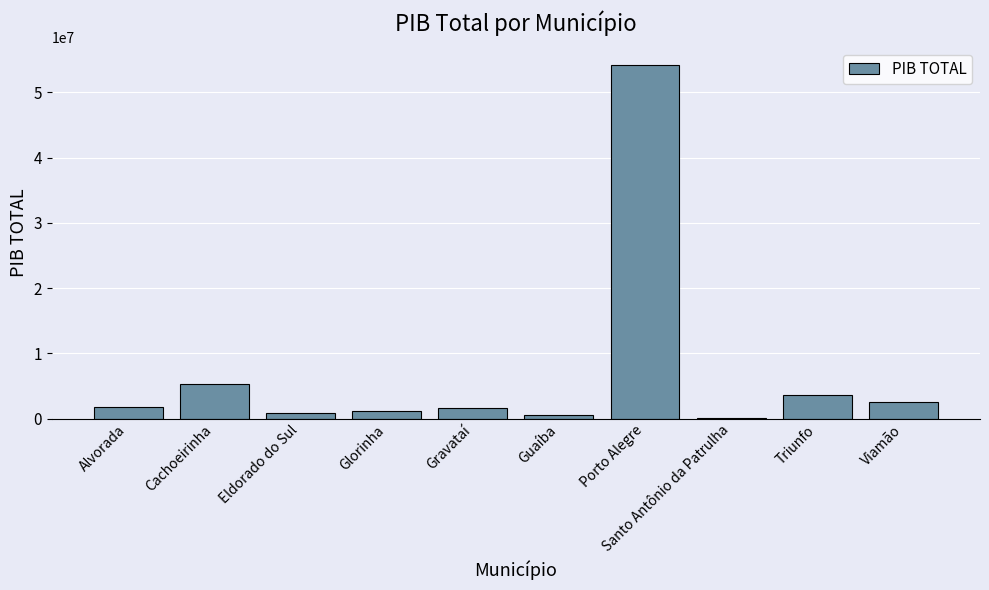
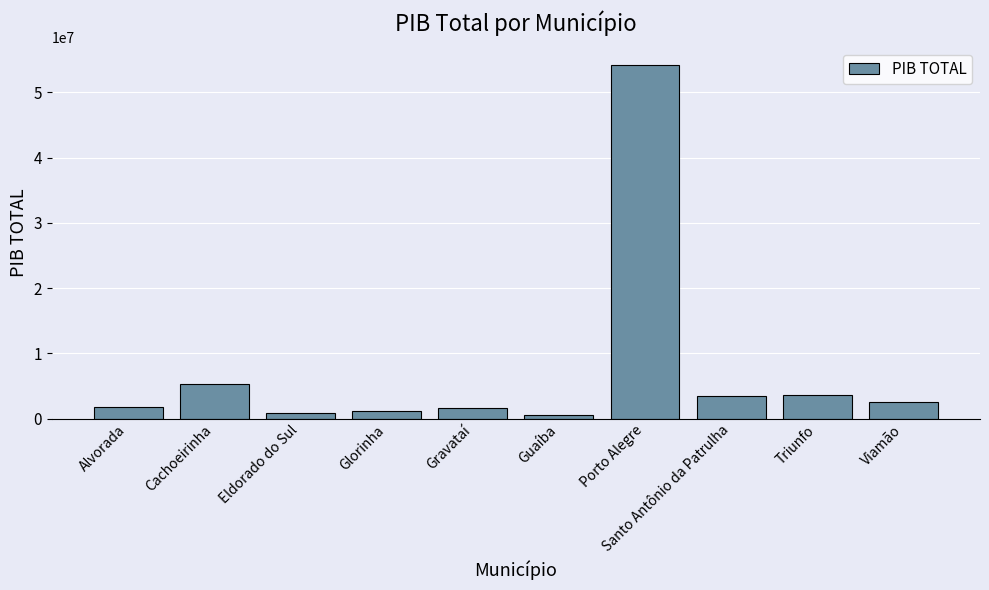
  {
    "Alvorada": 2000000,
    "Cachoeirinha": 5000000,
    "Eldorado do Sul": 1000000,
    "Glorinha": 1000000,
    "Gravataí": 2000000,
    "Guaíba": 1000000,
    "Porto Alegre": 54000000,
-   "Santo Antônio da Patrulha": 0,
+   "Santo Antônio da Patrulha": 3000000,
    "Triunfo": 4000000,
    "Viamão": 2000000
  }
